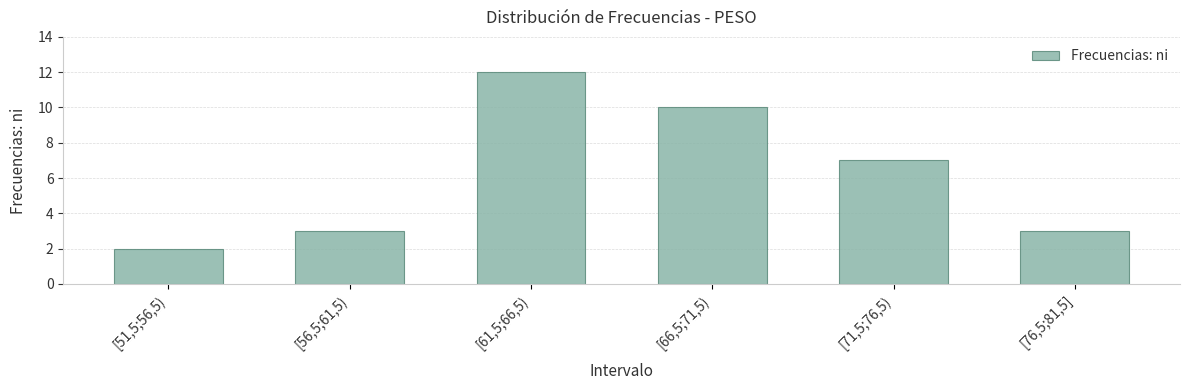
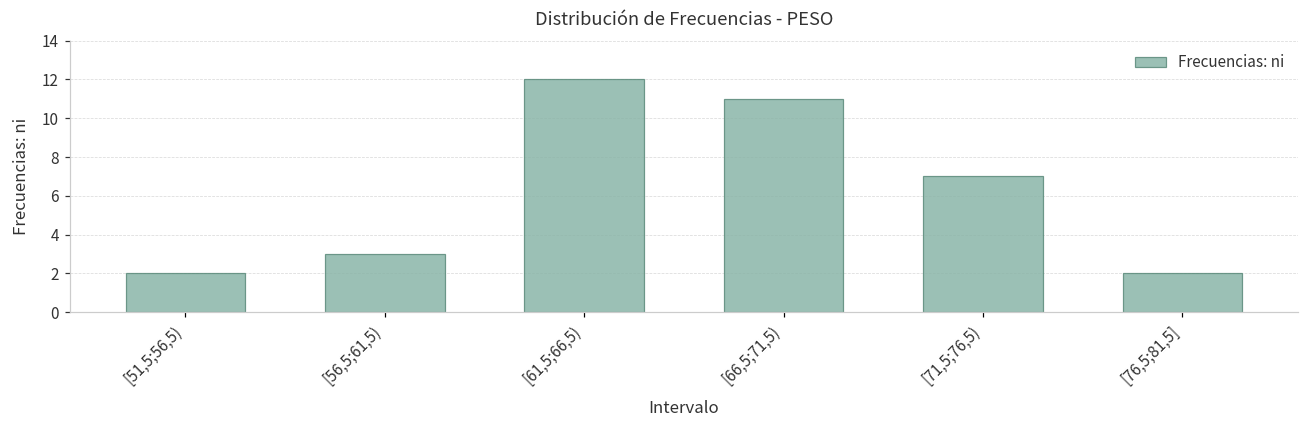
  {
    "[51,5;56,5)": 2,
    "[56,5;61,5)": 3,
    "[61,5;66,5)": 12,
-   "[66,5;71,5)": 10,
+   "[66,5;71,5)": 11,
    "[71,5;76,5)": 7,
-   "[76,5;81,5]": 3
+   "[76,5;81,5]": 2
  }
